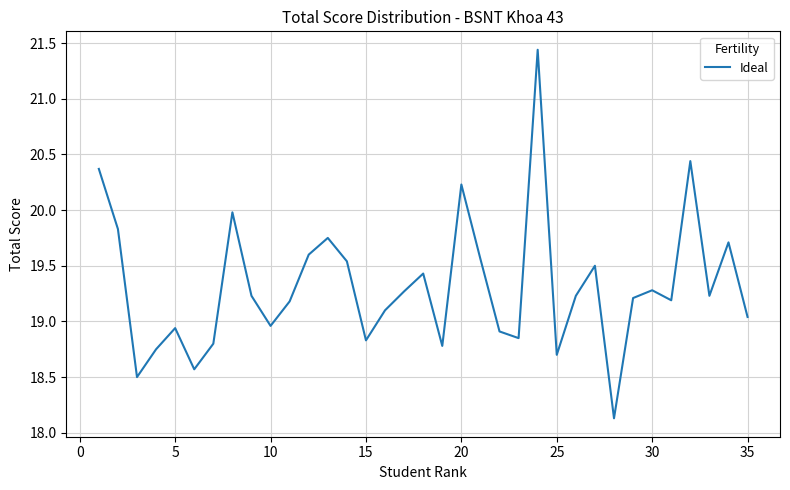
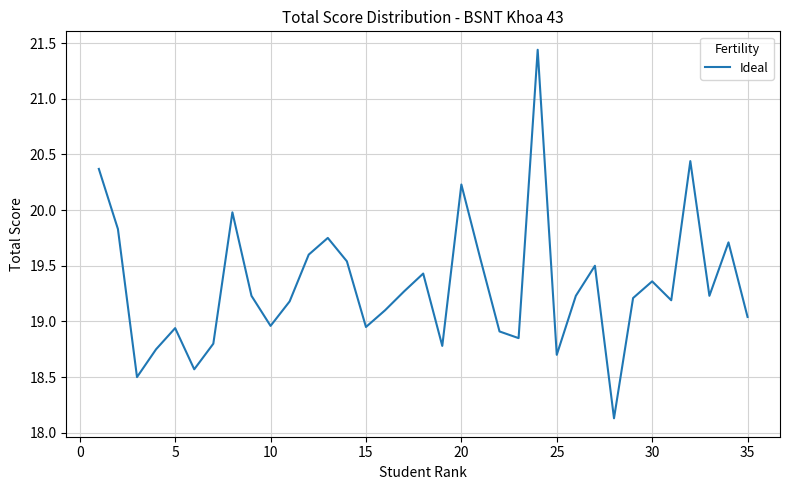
  {
    "5": 18.94,
    "10": 18.96,
-   "15": 18.83,
+   "15": 18.95,
    "20": 20.23,
    "25": 18.70,
-   "30": 19.28,
+   "30": 19.36,
    "35": 19.04
  }
